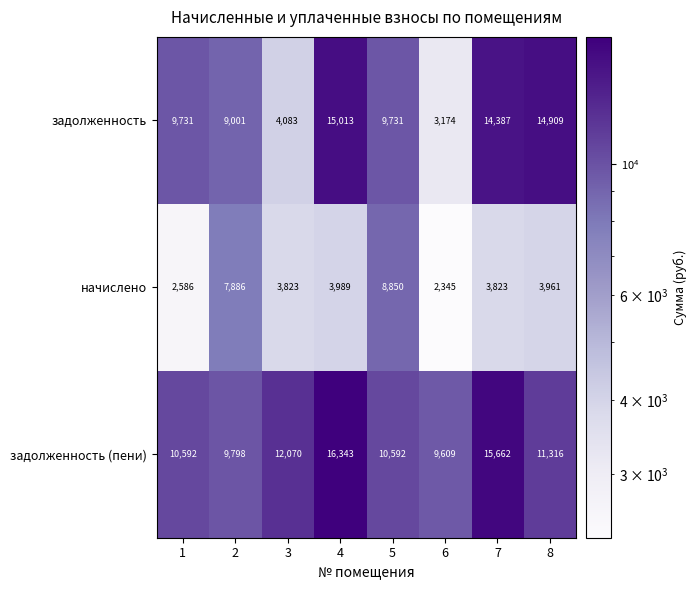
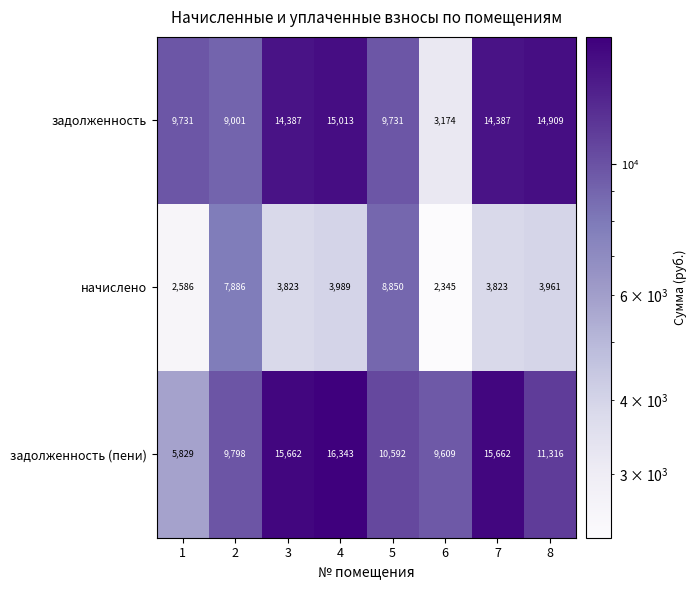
  {
    "задолженность": {
      "1": "9,731",
      "2": "9,001",
-     "3": "4,083",
+     "3": "14,387",
      "4": "15,013",
      "5": "9,731",
      "6": "3,174",
      "7": "14,387",
      "8": "14,909"
    },
    "начислено": {
      "1": "2,586",
      "2": "7,886",
      "3": "3,823",
      "4": "3,989",
      "5": "8,850",
      "6": "2,345",
      "7": "3,823",
      "8": "3,961"
    },
    "задолженность (пени)": {
-     "1": "10,592",
+     "1": "5,829",
      "2": "9,798",
-     "3": "12,070",
+     "3": "15,662",
      "4": "16,343",
      "5": "10,592",
      "6": "9,609",
      "7": "15,662",
      "8": "11,316"
    }
  }
